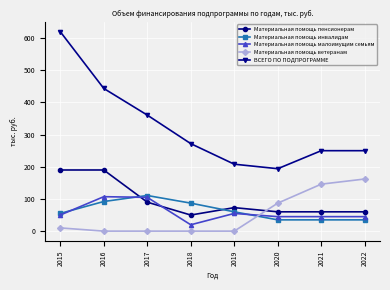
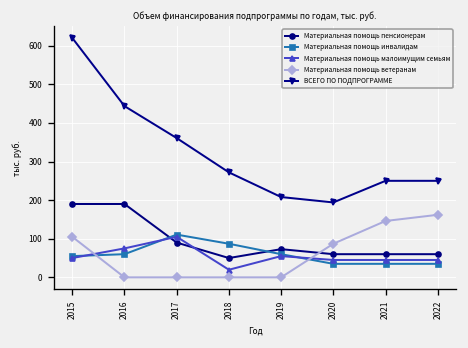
  {
    "Материальная помощь инвалидам": {
-     "2016": 90,
+     "2016": 60,
      "2018": 90,
      "2020": 40,
      "2021": 40,
      "2022": 40
    },
    "Материальная помощь малоимущим семьям": {
-     "2016": 110,
+     "2016": 80,
      "2018": 20,
      "2020": 50,
      "2021": 50,
      "2022": 50
    },
    "Материальная помощь ветеранам": {
-     "2015": 10,
+     "2015": 110,
      "2016": 0,
      "2017": 0,
      "2018": 0,
      "2019": 0,
      "2020": 90,
      "2021": 150,
      "2022": 160
    }
  }
